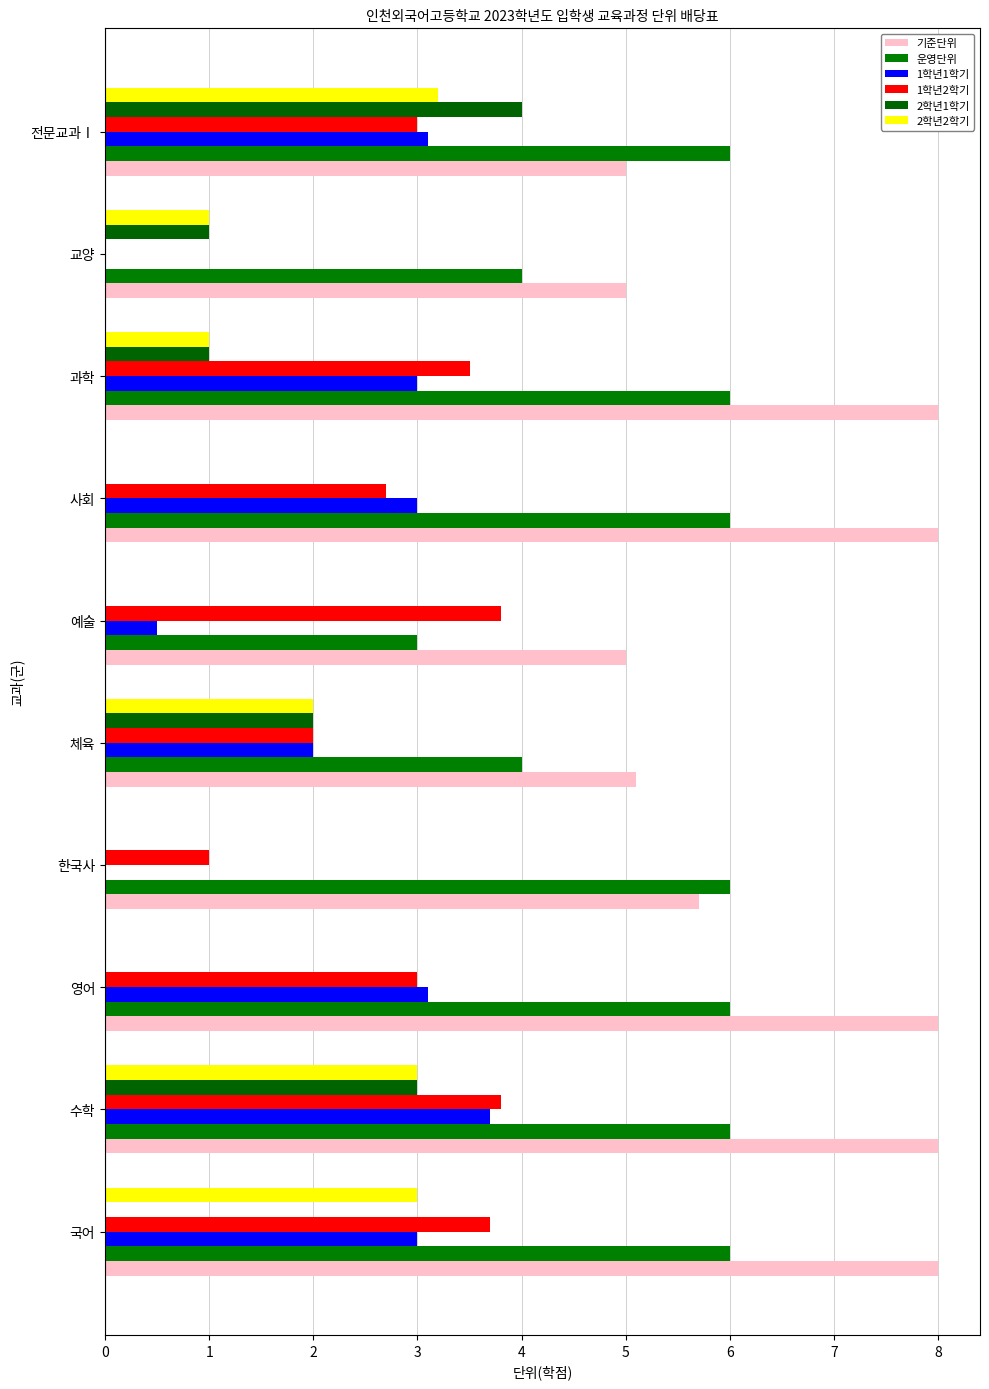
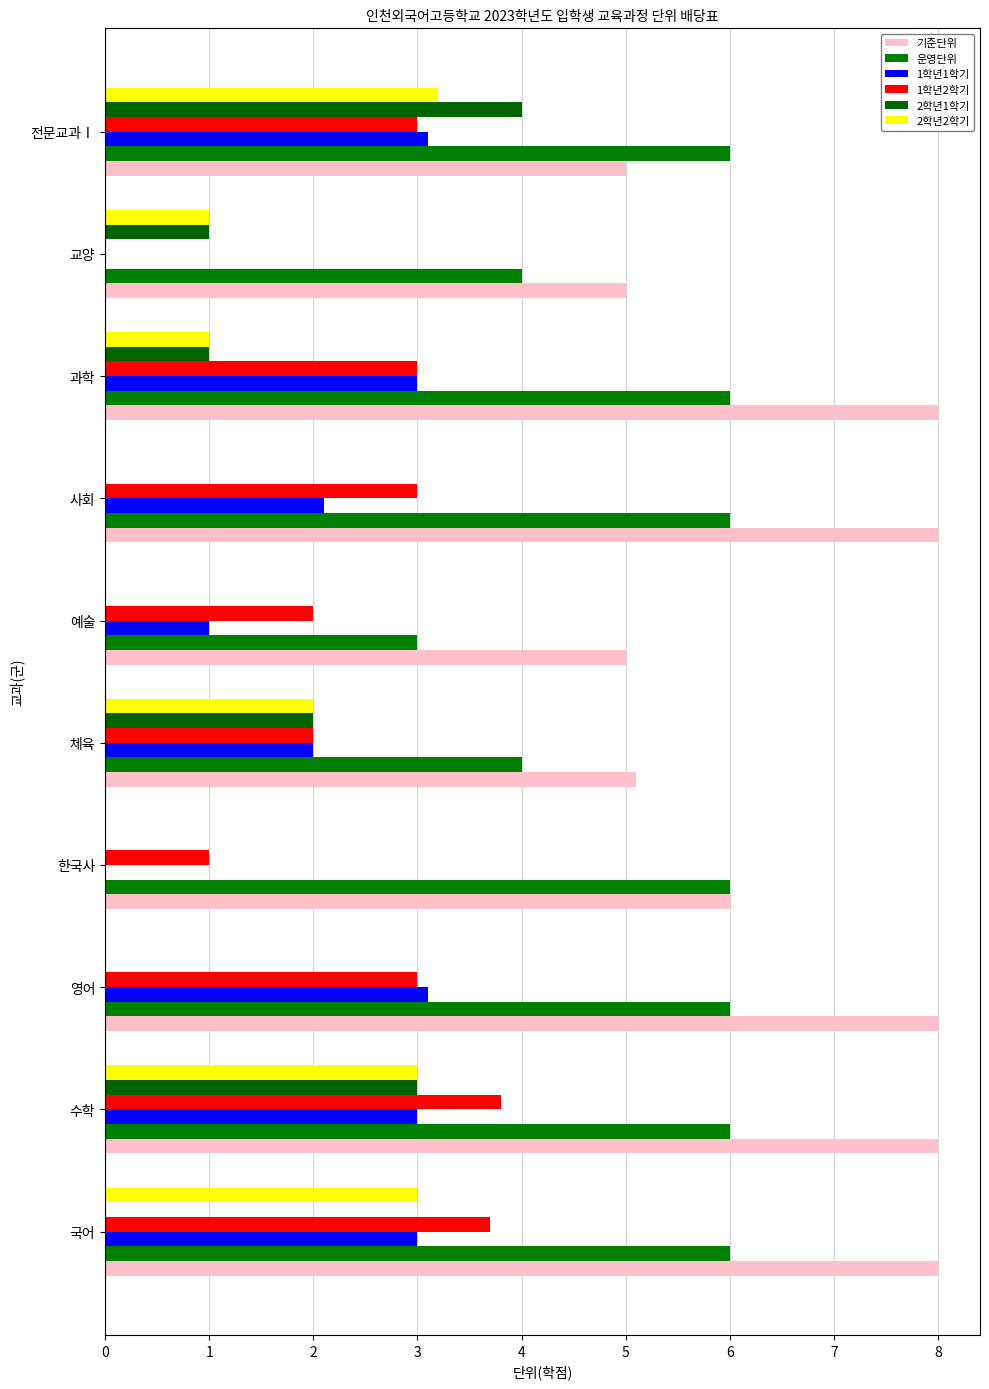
  {
    "기준단위": {
      "전문교과Ⅰ": 5.0,
      "교양": 5.0,
      "과학": 8.0,
      "사회": 8.0,
      "예술": 5.0,
      "체육": 5.1,
-     "한국사": 5.7,
+     "한국사": 6.0,
      "영어": 8.0,
      "수학": 8.0,
      "국어": 8.0
    },
    "1학년1학기": {
      "전문교과Ⅰ": 3.1,
      "교양": 0.0,
      "과학": 3.0,
-     "사회": 3.0,
-     "예술": 0.5,
+     "사회": 2.1,
+     "예술": 1.0,
      "체육": 2.0,
      "한국사": 0.0,
      "영어": 3.1,
-     "수학": 3.7,
+     "수학": 3.0,
      "국어": 3.0
    },
    "1학년2학기": {
      "전문교과Ⅰ": 3.0,
      "교양": 0.0,
-     "과학": 3.5,
-     "사회": 2.7,
-     "예술": 3.8,
+     "과학": 3.0,
+     "사회": 3.0,
+     "예술": 2.0,
      "체육": 2.0,
      "한국사": 1.0,
      "영어": 3.0,
      "수학": 3.8,
      "국어": 3.7
    },
    "2학년2학기": {
      "전문교과Ⅰ": 3.2,
      "교양": 1.0,
      "과학": 1.0,
      "사회": 0.0,
      "예술": 0.0,
      "체육": 2.0,
      "한국사": 0.0,
      "영어": 0.0,
      "수학": 3.0,
      "국어": 3.0
    }
  }
